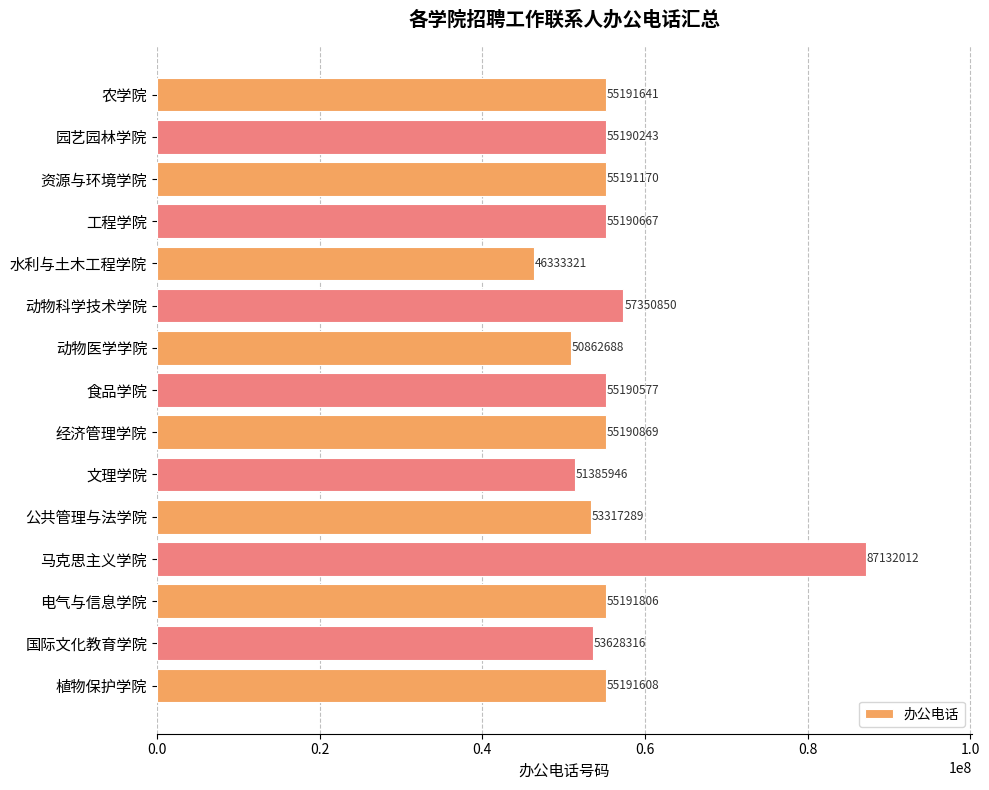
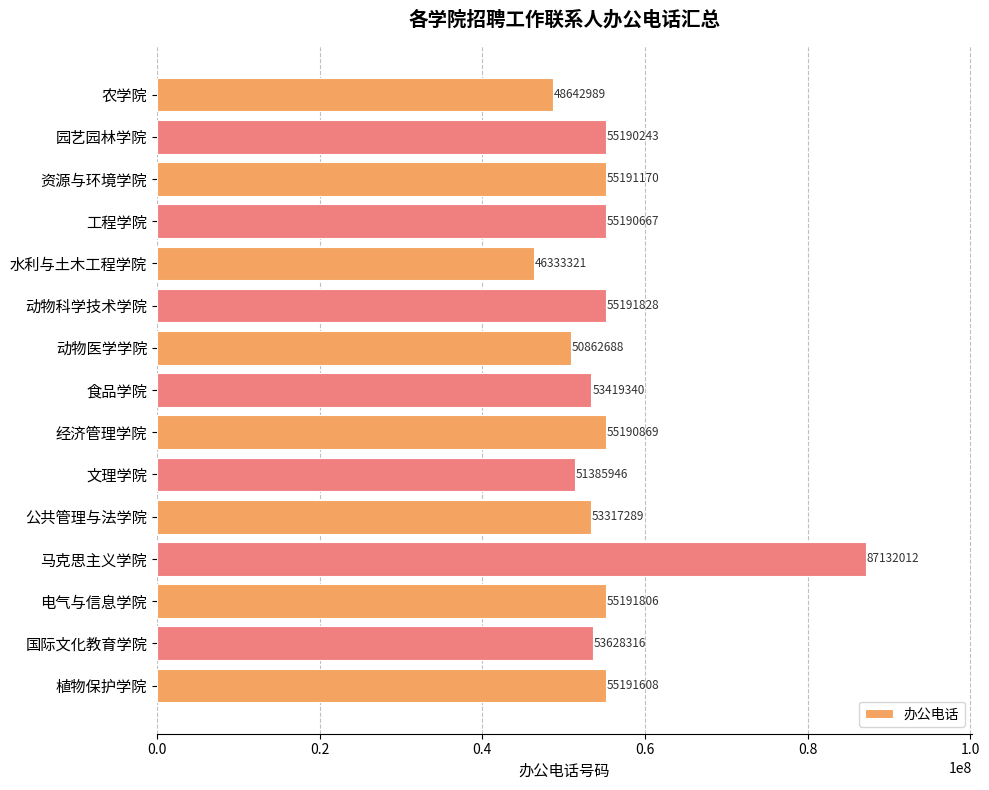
  {
-   "农学院": 55191641,
+   "农学院": 48642989,
    "园艺园林学院": 55190243,
    "资源与环境学院": 55191170,
    "工程学院": 55190667,
    "水利与土木工程学院": 46333321,
-   "动物科学技术学院": 57350850,
+   "动物科学技术学院": 55191828,
    "动物医学学院": 50862688,
-   "食品学院": 55190577,
+   "食品学院": 53419340,
    "经济管理学院": 55190869,
    "文理学院": 51385946,
    "公共管理与法学院": 53317289,
    "马克思主义学院": 87132012,
    "电气与信息学院": 55191806,
    "国际文化教育学院": 53628316,
    "植物保护学院": 55191608
  }
